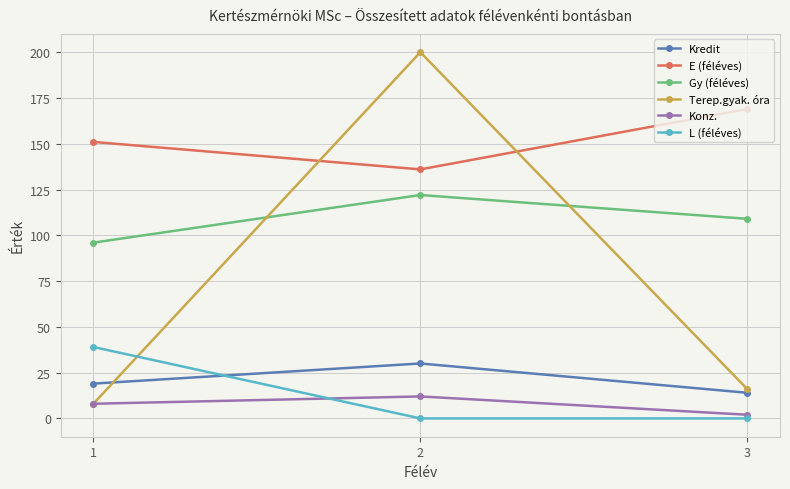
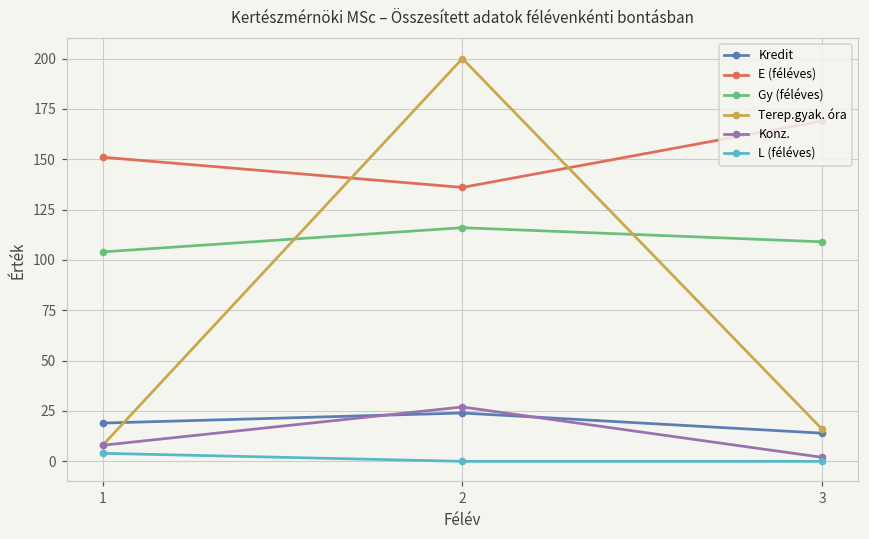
  {
    "Kredit": {
      "1": 19,
-     "2": 30,
+     "2": 24,
      "3": 14
    },
    "E (féléves)": {
      "1": 151,
      "2": 136
    },
    "Gy (féléves)": {
-     "1": 96,
-     "2": 122,
+     "1": 104,
+     "2": 116,
      "3": 109
    },
    "Terep.gyak. óra": {
      "2": 200,
      "3": 16
    },
    "Konz.": {
-     "2": 12,
+     "2": 27,
      "3": 2
    },
    "L (féléves)": {
-     "1": 39,
+     "1": 4,
      "2": 0,
      "3": 0
    }
  }
